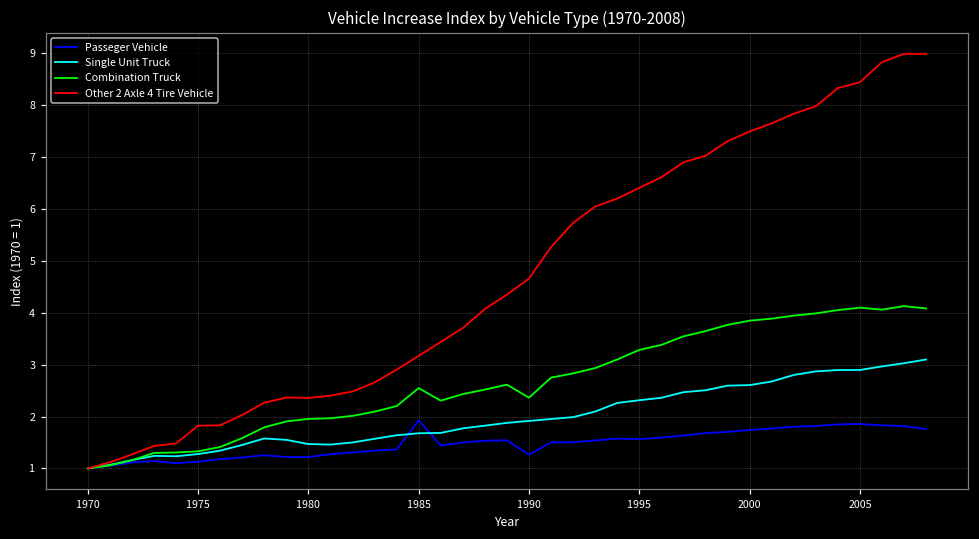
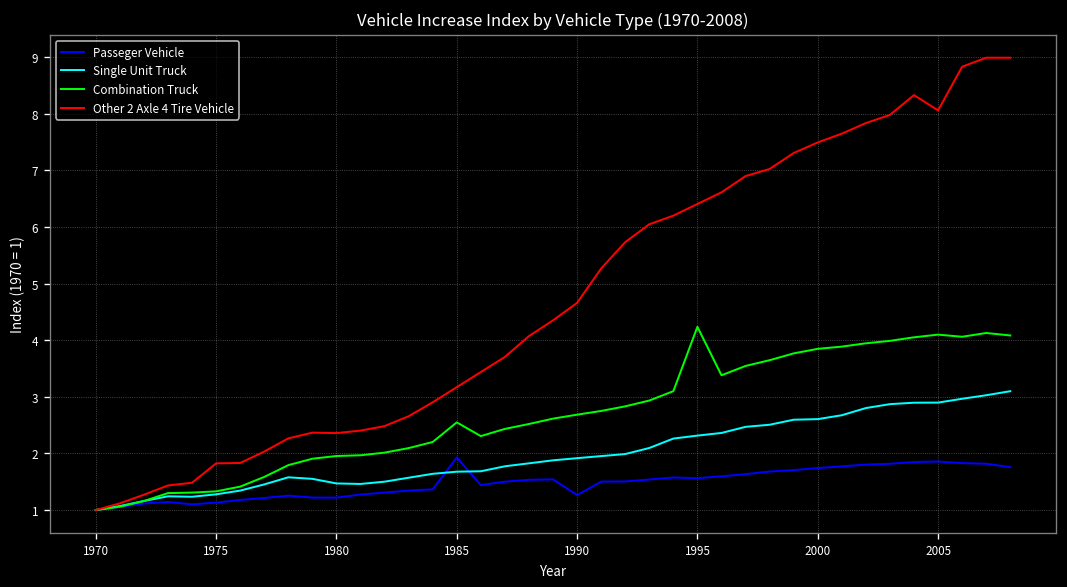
  {
    "Passeger Vehicle": {
      "1975": 1.1,
      "1980": 1.2,
      "1985": 1.9,
      "1990": 1.3,
      "1995": 1.6,
      "2000": 1.7,
      "2005": 1.9
    },
    "Single Unit Truck": {
      "1980": 1.5,
      "1985": 1.7,
      "1990": 1.9,
      "1995": 2.3,
      "2000": 2.6,
      "2005": 2.9
    },
    "Combination Truck": {
      "1980": 2.0,
      "1985": 2.5,
-     "1990": 2.4,
-     "1995": 3.3,
+     "1990": 2.7,
+     "1995": 4.2,
      "2000": 3.8,
      "2005": 4.1
    },
    "Other 2 Axle 4 Tire Vehicle": {
      "1975": 1.8,
      "1980": 2.4,
      "1985": 3.2,
      "1990": 4.7,
      "1995": 6.4,
      "2000": 7.5,
-     "2005": 8.4
+     "2005": 8.1
    }
  }
